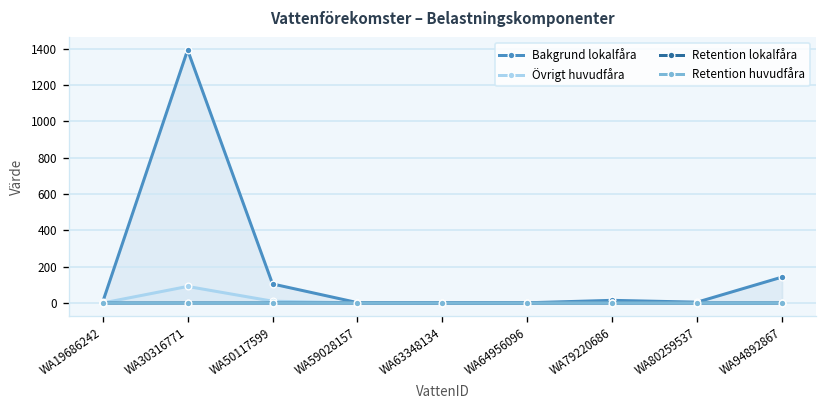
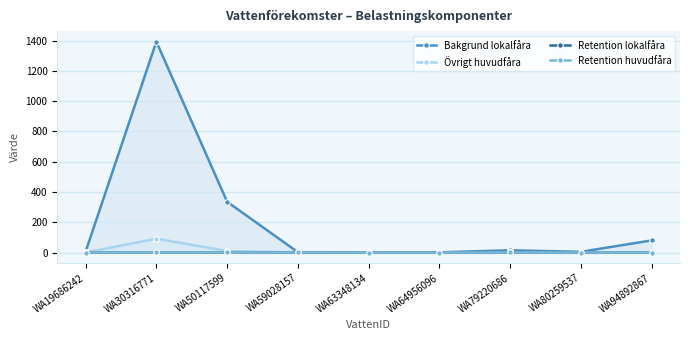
  {
    "Bakgrund lokalfåra": {
      "WA30316771": 1390,
-     "WA50117599": 100,
-     "WA94892867": 140
+     "WA50117599": 340,
+     "WA94892867": 80
    }
  }
